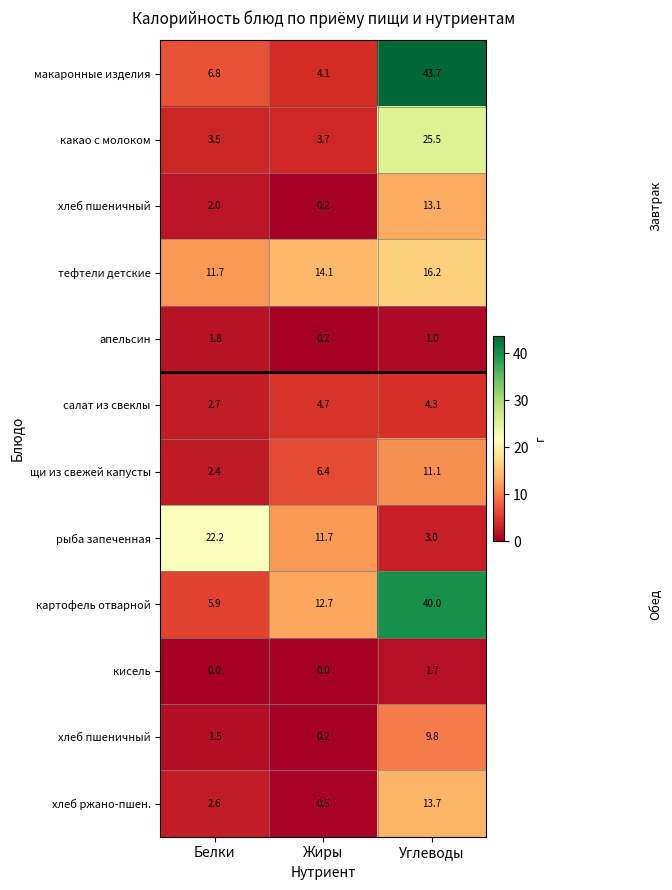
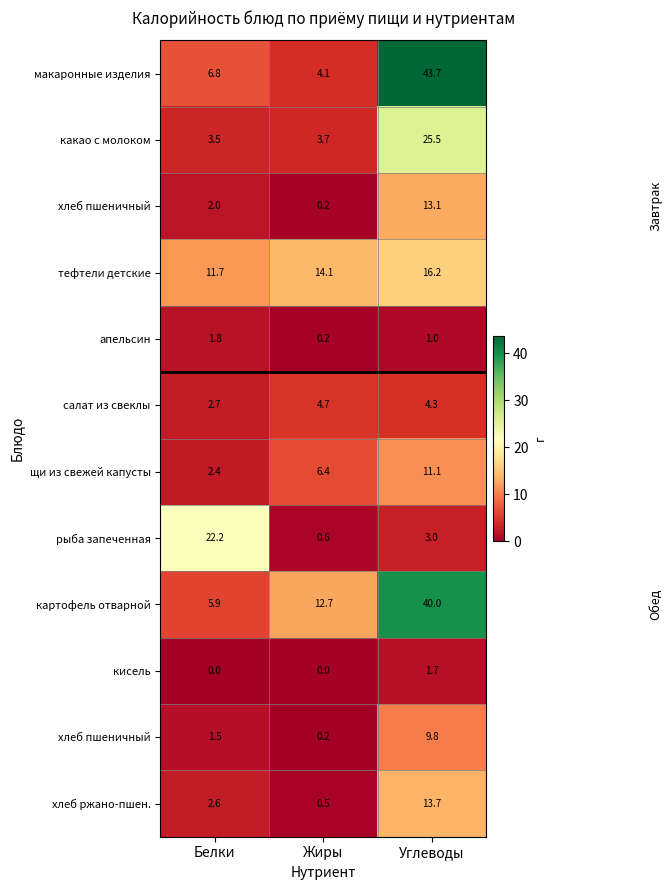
  {
    "макаронные изделия": {
      "Белки": 6.8,
      "Жиры": 4.1,
      "Углеводы": 43.7
    },
    "какао с молоком": {
      "Белки": 3.5,
      "Жиры": 3.7,
      "Углеводы": 25.5
    },
    "тефтели детские": {
      "Белки": 11.7,
      "Жиры": 14.1,
      "Углеводы": 16.2
    },
    "апельсин": {
      "Белки": 1.8,
      "Жиры": 0.2,
      "Углеводы": 1.0
    },
    "салат из свеклы": {
      "Белки": 2.7,
      "Жиры": 4.7,
      "Углеводы": 4.3
    },
    "щи из свежей капусты": {
      "Белки": 2.4,
      "Жиры": 6.4,
      "Углеводы": 11.1
    },
    "рыба запеченная": {
      "Белки": 22.2,
-     "Жиры": 11.7,
+     "Жиры": 0.6,
      "Углеводы": 3.0
    },
    "картофель отварной": {
      "Белки": 5.9,
      "Жиры": 12.7,
      "Углеводы": 40.0
    },
    "кисель": {
      "Белки": 0.0,
      "Жиры": 0.0,
      "Углеводы": 1.7
    },
    "хлеб ржано-пшен.": {
      "Белки": 2.6,
      "Жиры": 0.5,
      "Углеводы": 13.7
    }
  }
